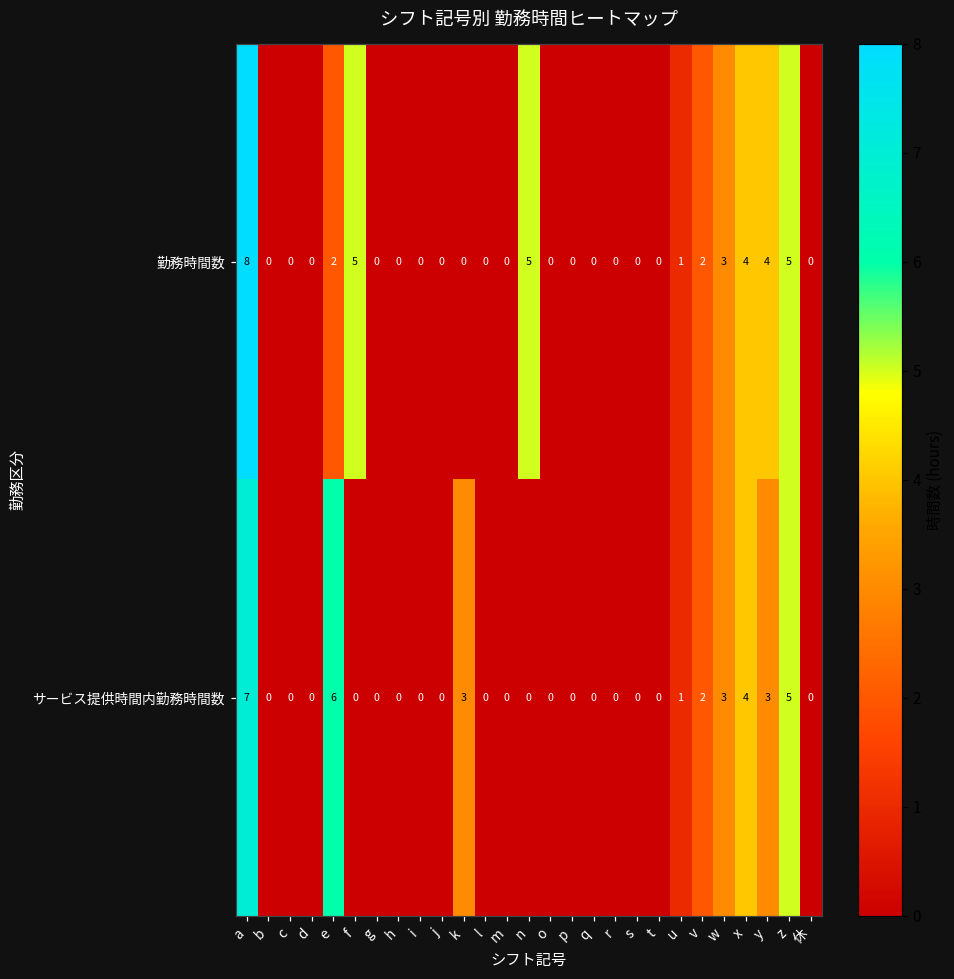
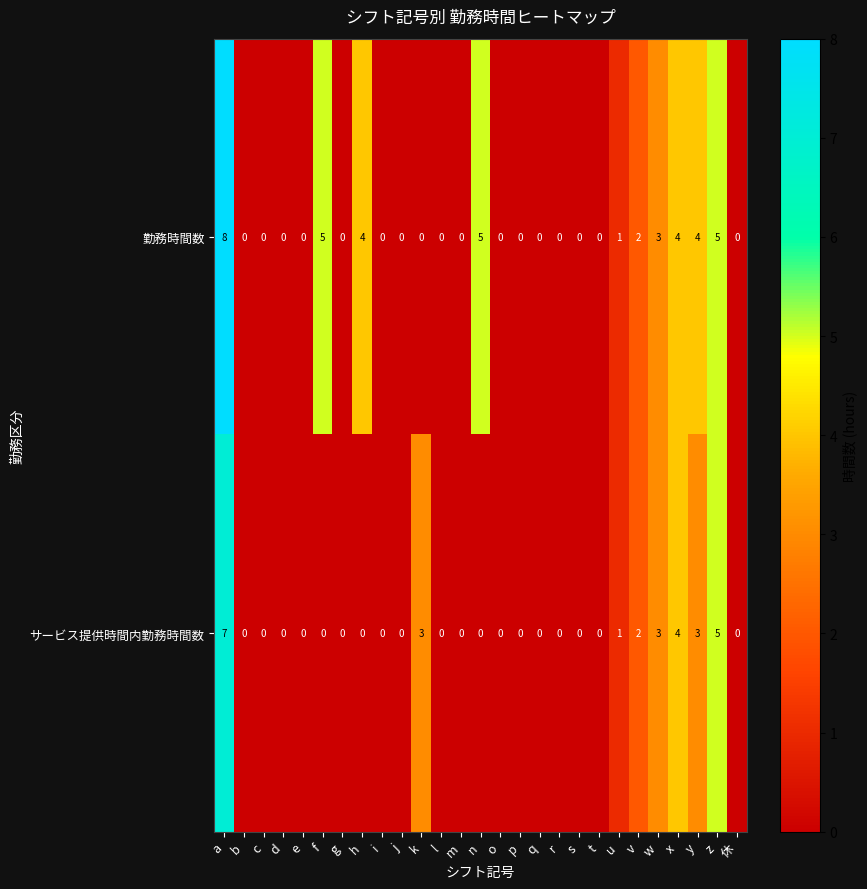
  {
    "勤務時間数": {
      "a": 8,
      "b": 0,
      "c": 0,
      "d": 0,
-     "e": 2,
+     "e": 0,
      "f": 5,
      "g": 0,
-     "h": 0,
+     "h": 4,
      "i": 0,
      "j": 0,
      "k": 0,
      "l": 0,
      "m": 0,
      "n": 5,
      "o": 0,
      "p": 0,
      "q": 0,
      "r": 0,
      "s": 0,
      "t": 0,
      "u": 1,
      "v": 2,
      "w": 3,
      "x": 4,
      "y": 4,
      "z": 5,
      "休": 0
    },
    "サービス提供時間内勤務時間数": {
      "a": 7,
      "b": 0,
      "c": 0,
      "d": 0,
-     "e": 6,
+     "e": 0,
      "f": 0,
      "g": 0,
      "h": 0,
      "i": 0,
      "j": 0,
      "k": 3,
      "l": 0,
      "m": 0,
      "n": 0,
      "o": 0,
      "p": 0,
      "q": 0,
      "r": 0,
      "s": 0,
      "t": 0,
      "u": 1,
      "v": 2,
      "w": 3,
      "x": 4,
      "y": 3,
      "z": 5,
      "休": 0
    }
  }
